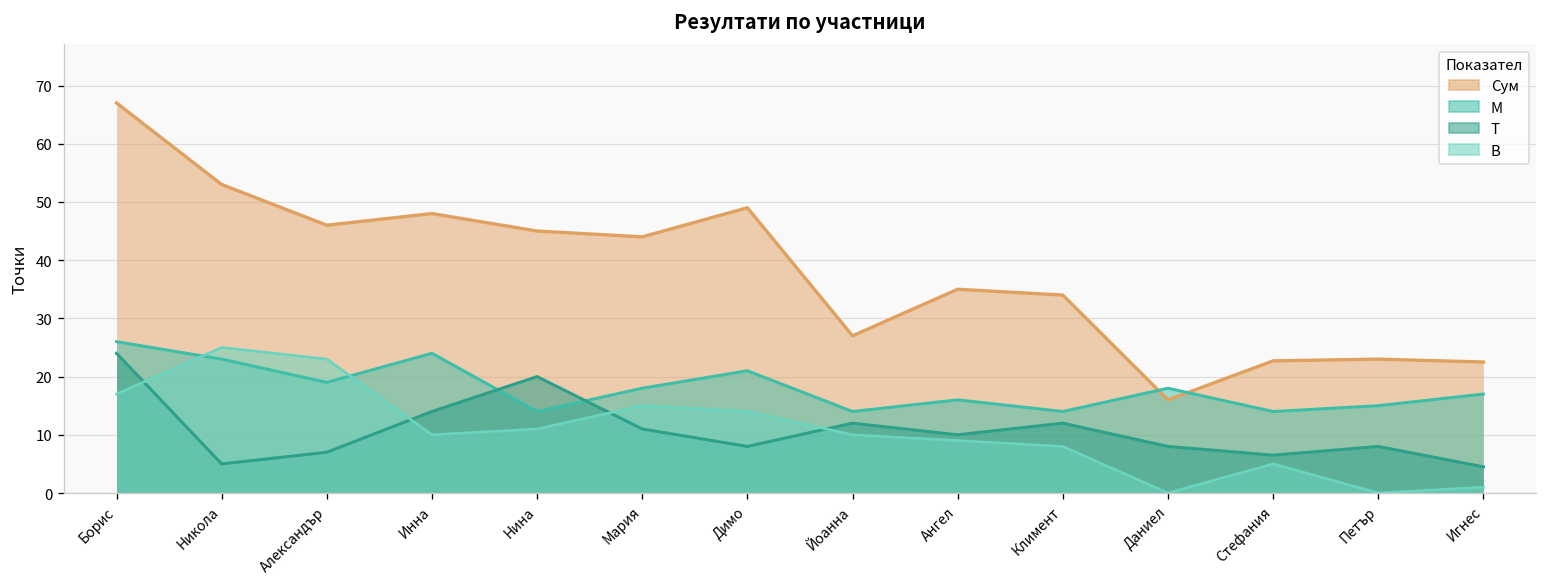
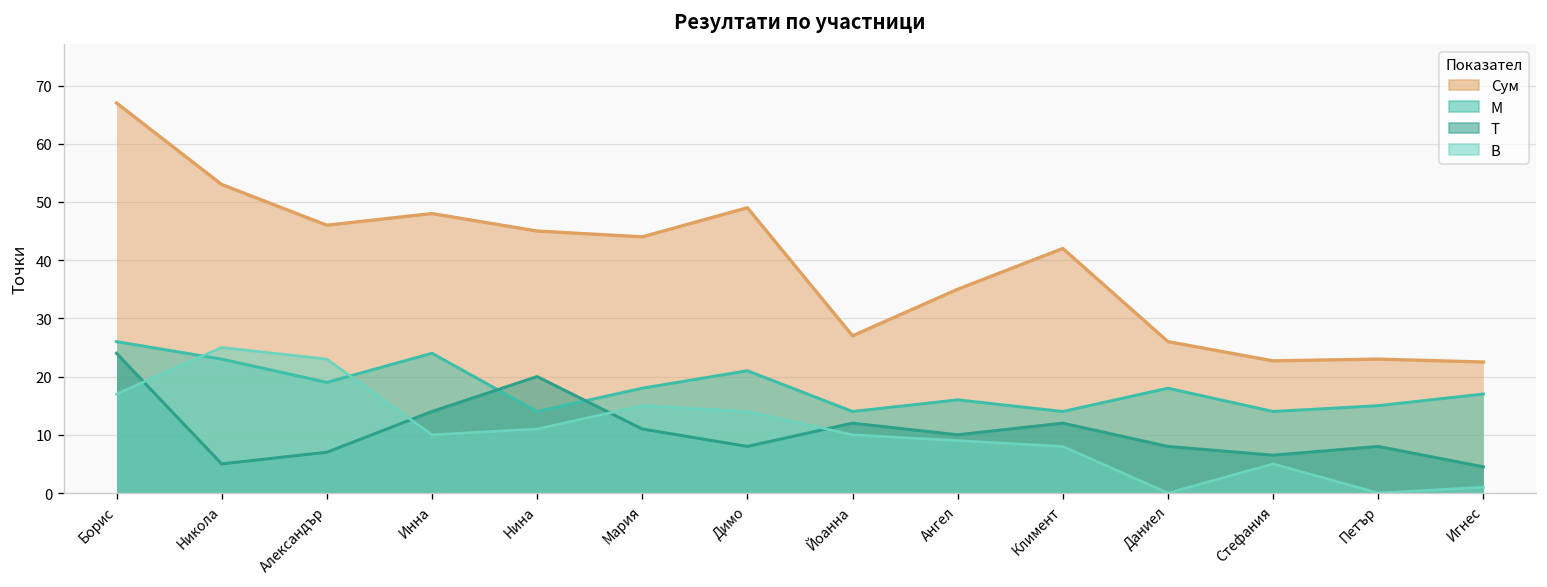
  {
    "Сум": {
      "Борис": 67,
      "Никола": 53,
      "Александър": 46,
      "Инна": 48,
      "Нина": 45,
      "Мария": 44,
      "Димо": 49,
      "Йоанна": 27,
      "Ангел": 35,
-     "Климент": 34,
-     "Даниел": 16,
+     "Климент": 42,
+     "Даниел": 26,
      "Стефания": 23,
      "Петър": 23,
      "Игнес": 23
    }
  }
